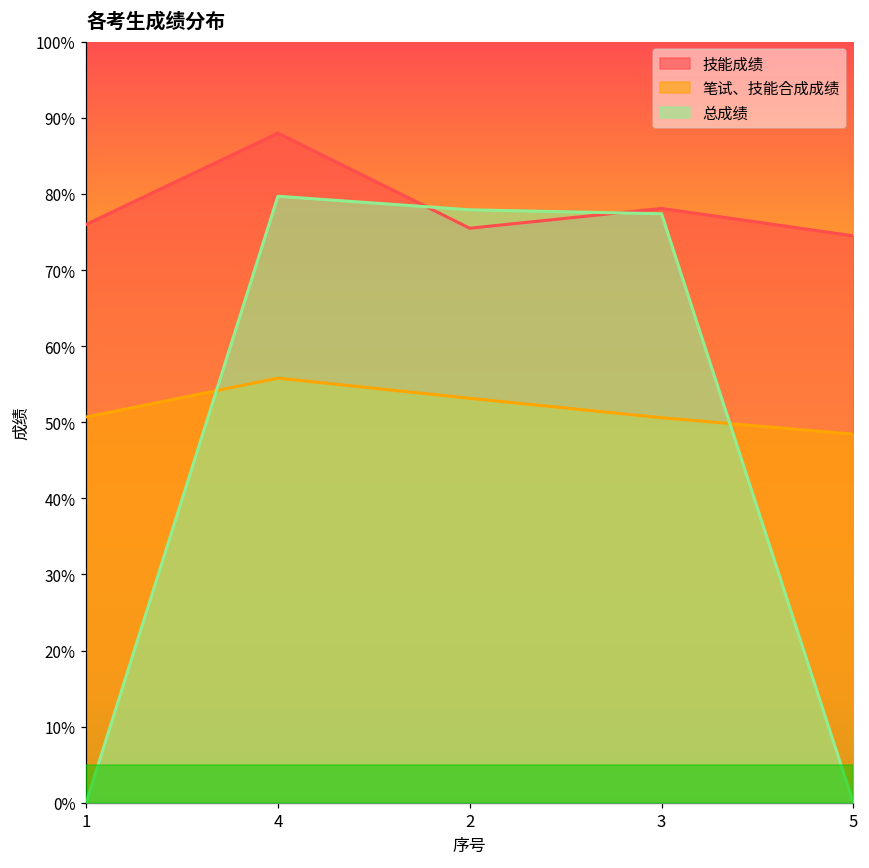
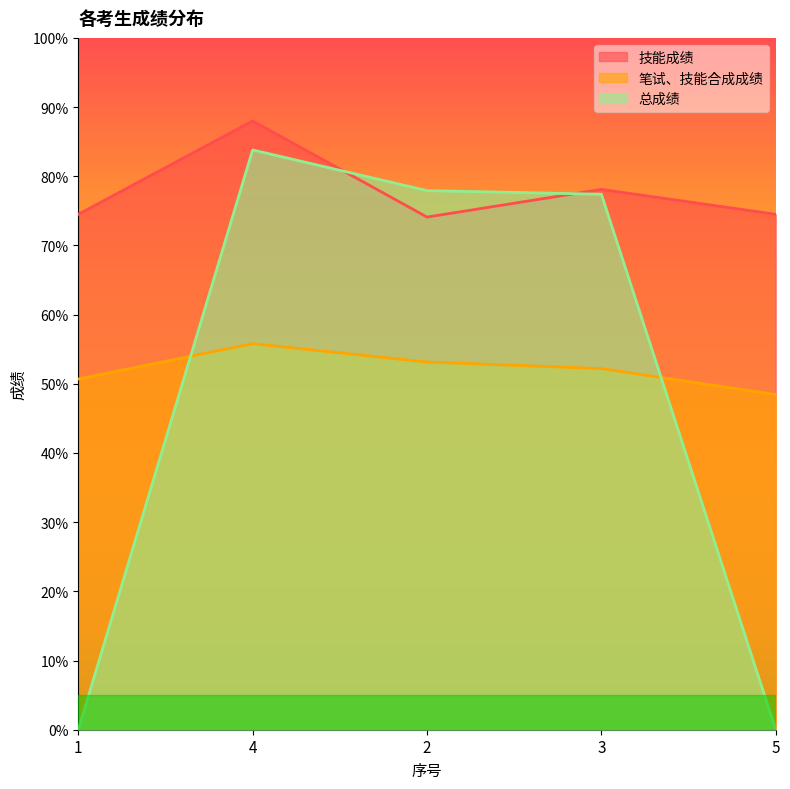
  {
    "技能成绩": {
-     "1": "76%",
+     "1": "75%",
      "4": "88%",
-     "2": "76%",
+     "2": "74%",
      "3": "78%",
      "5": "75%"
    },
    "笔试、技能合成成绩": {
      "1": "51%",
      "4": "56%",
      "2": "53%",
-     "3": "51%",
+     "3": "52%",
      "5": "48%"
    },
    "总成绩": {
-     "4": "80%",
+     "4": "84%",
      "2": "78%",
      "3": "77%"
    }
  }
